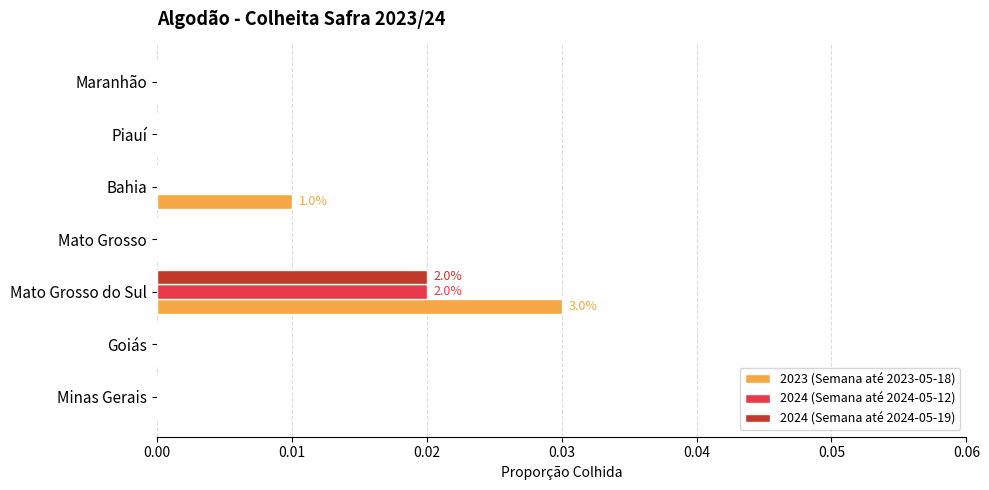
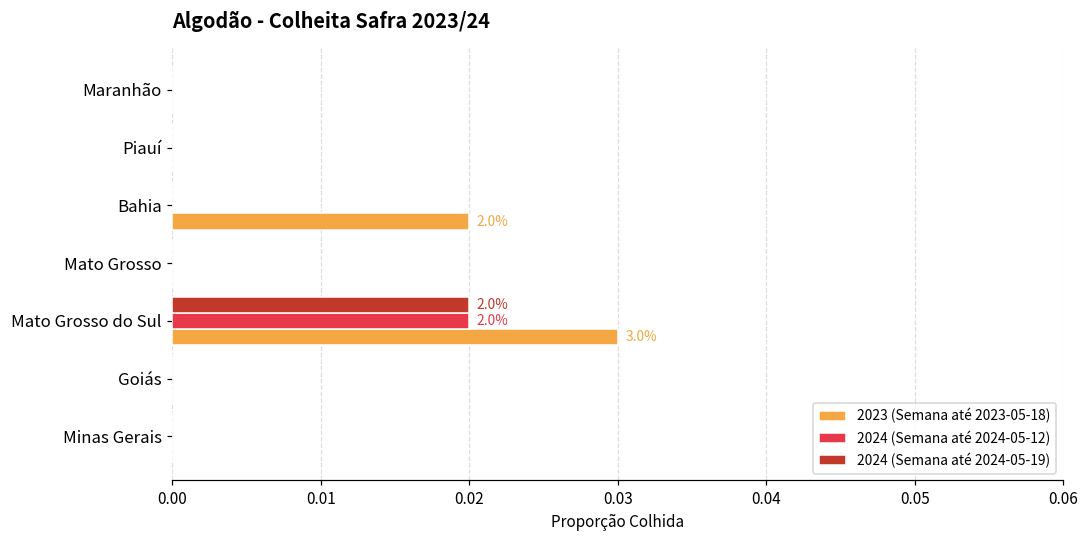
  {
    "2023 (Semana até 2023-05-18)": {
-     "Bahia": "1.0%",
+     "Bahia": "2.0%",
      "Mato Grosso do Sul": "3.0%"
    }
  }
